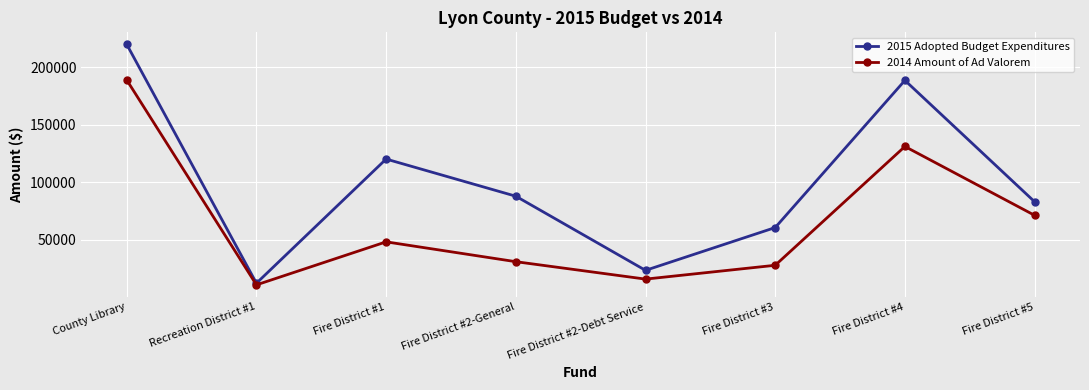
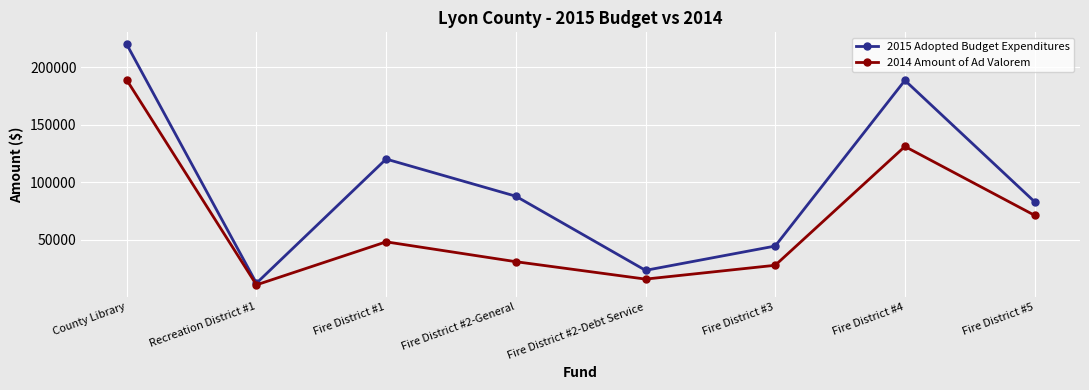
  {
    "2015 Adopted Budget Expenditures": {
      "County Library": 220000,
      "Fire District #1": 120000,
      "Fire District #2-General": 88000,
      "Fire District #2-Debt Service": 24000,
-     "Fire District #3": 61000,
+     "Fire District #3": 45000,
      "Fire District #4": 188000,
      "Fire District #5": 83000
    },
    "2014 Amount of Ad Valorem": {
      "County Library": 189000,
      "Fire District #1": 48000,
      "Fire District #2-General": 31000,
      "Fire District #2-Debt Service": 16000,
      "Fire District #3": 28000,
      "Fire District #4": 131000,
      "Fire District #5": 71000
    }
  }
